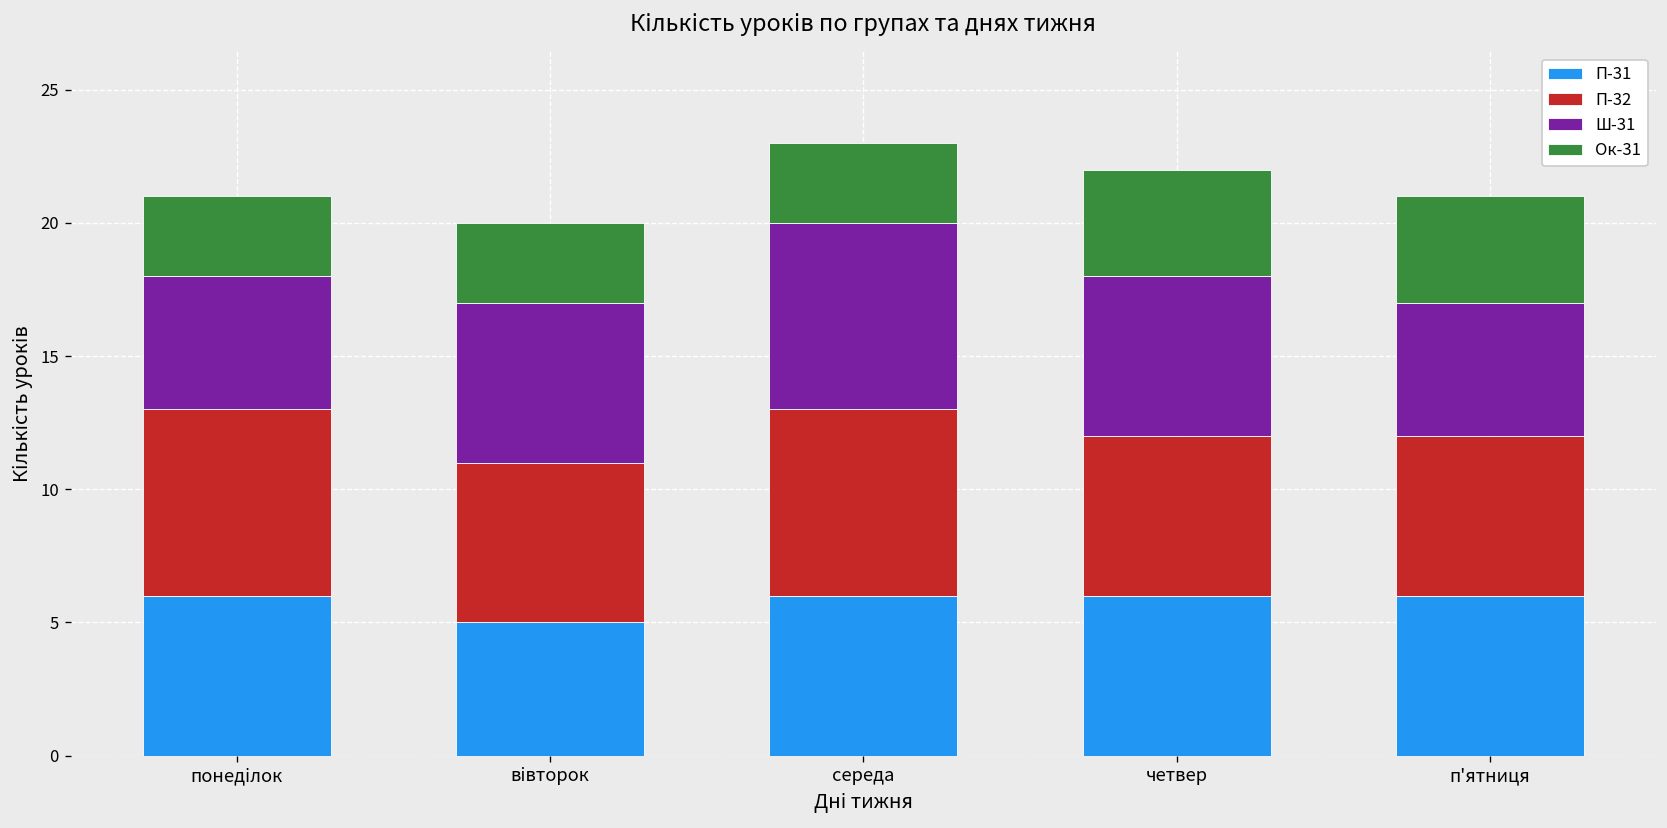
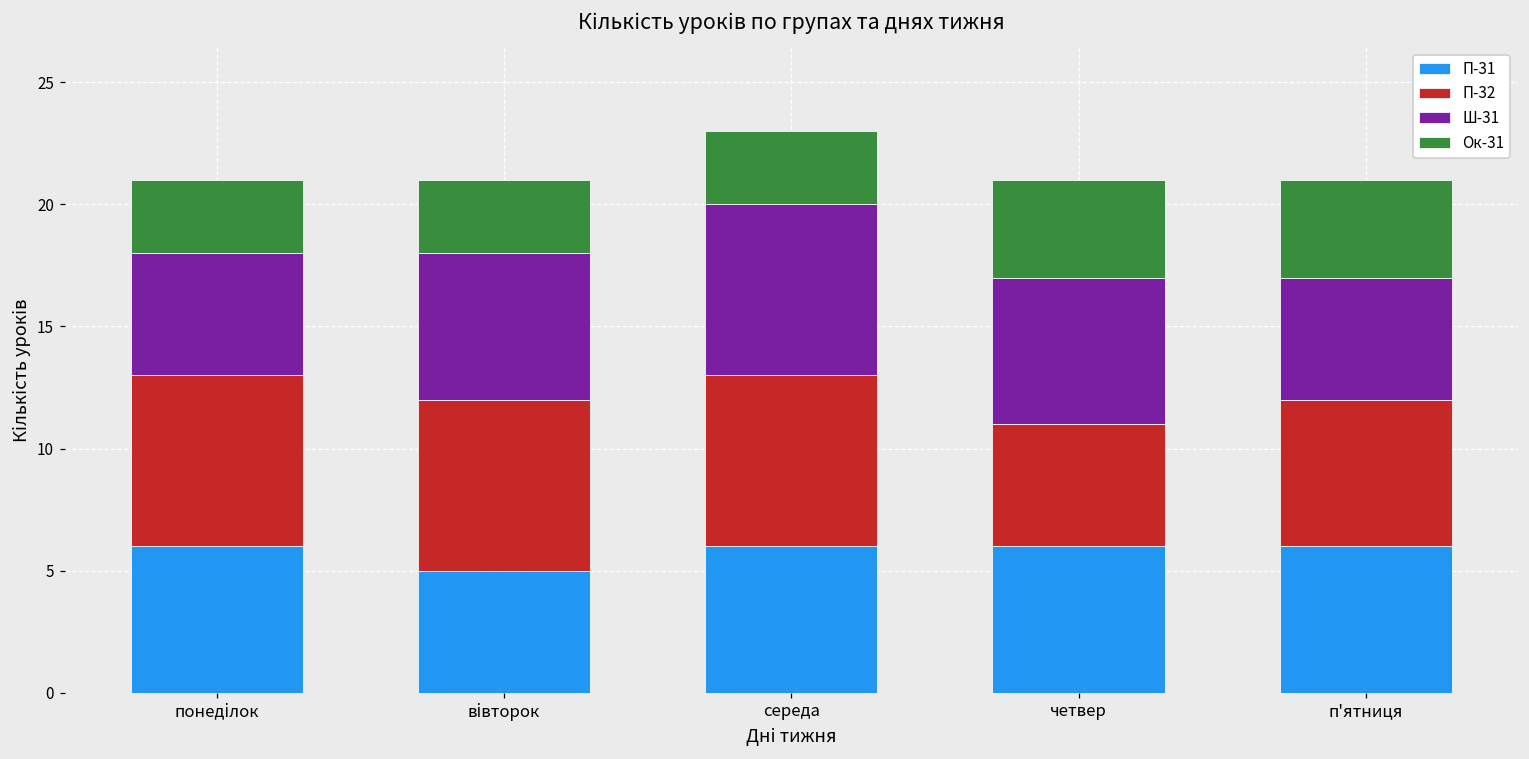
  {
    "П-31": {
      "понеділок": 6,
      "вівторок": 5,
      "середа": 6,
      "четвер": 6,
      "п'ятниця": 6
    },
    "П-32": {
      "понеділок": 7,
-     "вівторок": 6,
+     "вівторок": 7,
      "середа": 7,
-     "четвер": 6,
+     "четвер": 5,
      "п'ятниця": 6
    },
    "Ш-31": {
      "понеділок": 5,
      "вівторок": 6,
      "середа": 7,
      "четвер": 6,
      "п'ятниця": 5
    },
    "Ок-31": {
      "понеділок": 3,
      "вівторок": 3,
      "середа": 3,
      "четвер": 4,
      "п'ятниця": 4
    }
  }
